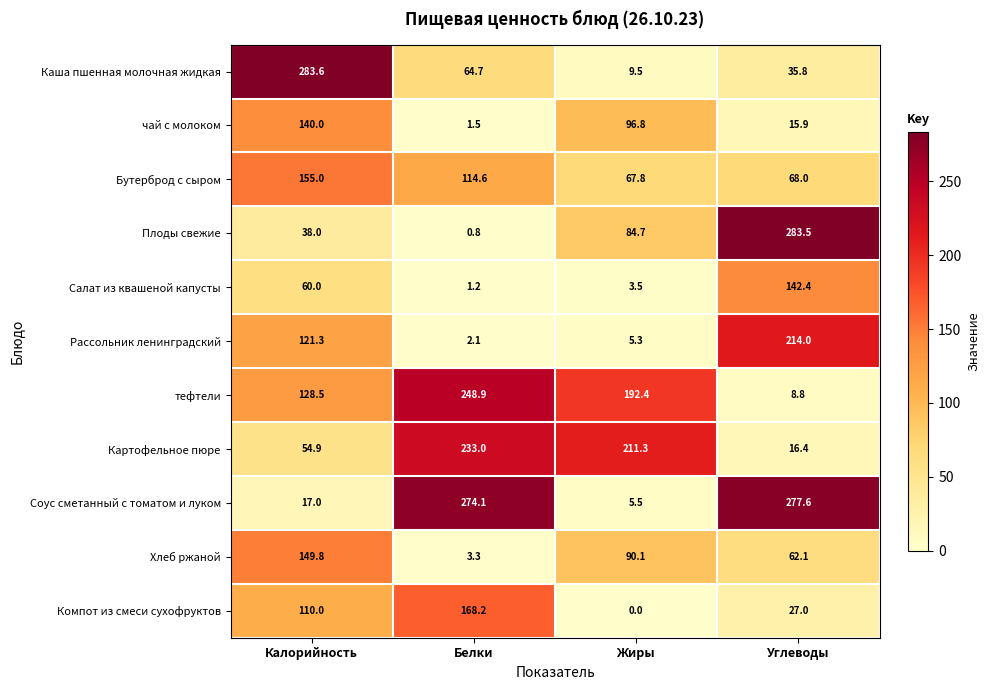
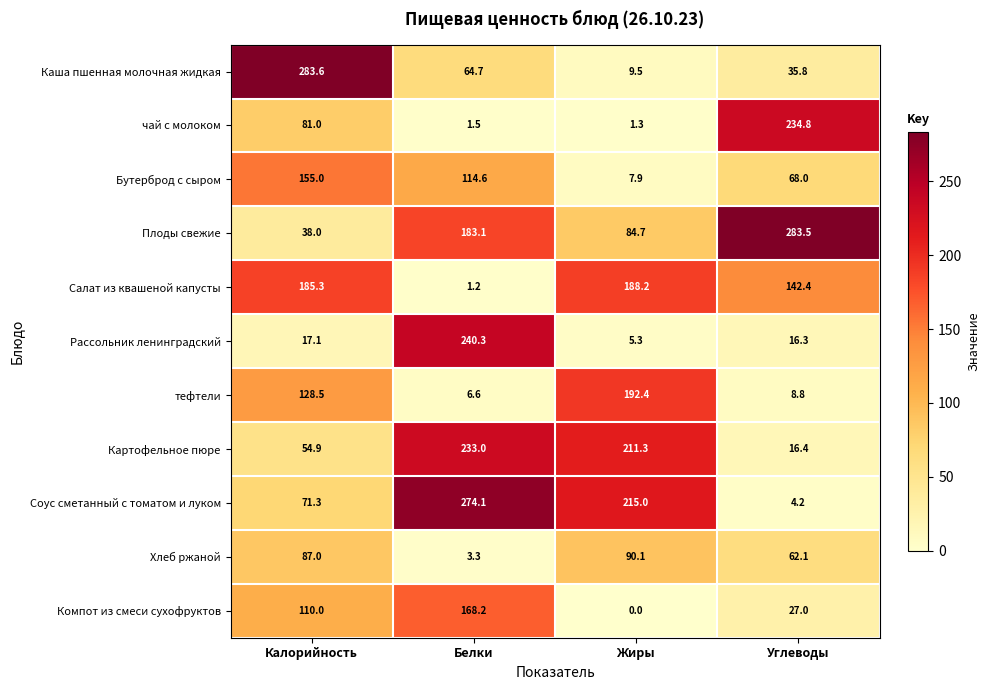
  {
    "Каша пшенная молочная жидкая": {
      "Калорийность": 283.6,
      "Белки": 64.7,
      "Жиры": 9.5,
      "Углеводы": 35.8
    },
    "чай с молоком": {
-     "Калорийность": 140.0,
+     "Калорийность": 81.0,
      "Белки": 1.5,
-     "Жиры": 96.8,
-     "Углеводы": 15.9
+     "Жиры": 1.3,
+     "Углеводы": 234.8
    },
    "Бутерброд с сыром": {
      "Калорийность": 155.0,
      "Белки": 114.6,
-     "Жиры": 67.8,
+     "Жиры": 7.9,
      "Углеводы": 68.0
    },
    "Плоды свежие": {
      "Калорийность": 38.0,
-     "Белки": 0.8,
+     "Белки": 183.1,
      "Жиры": 84.7,
      "Углеводы": 283.5
    },
    "Салат из квашеной капусты": {
-     "Калорийность": 60.0,
+     "Калорийность": 185.3,
      "Белки": 1.2,
-     "Жиры": 3.5,
+     "Жиры": 188.2,
      "Углеводы": 142.4
    },
    "Рассольник ленинградский": {
-     "Калорийность": 121.3,
-     "Белки": 2.1,
+     "Калорийность": 17.1,
+     "Белки": 240.3,
      "Жиры": 5.3,
-     "Углеводы": 214.0
+     "Углеводы": 16.3
    },
    "тефтели": {
      "Калорийность": 128.5,
-     "Белки": 248.9,
+     "Белки": 6.6,
      "Жиры": 192.4,
      "Углеводы": 8.8
    },
    "Картофельное пюре": {
      "Калорийность": 54.9,
      "Белки": 233.0,
      "Жиры": 211.3,
      "Углеводы": 16.4
    },
    "Соус сметанный с томатом и луком": {
-     "Калорийность": 17.0,
+     "Калорийность": 71.3,
      "Белки": 274.1,
-     "Жиры": 5.5,
-     "Углеводы": 277.6
+     "Жиры": 215.0,
+     "Углеводы": 4.2
    },
    "Хлеб ржаной": {
-     "Калорийность": 149.8,
+     "Калорийность": 87.0,
      "Белки": 3.3,
      "Жиры": 90.1,
      "Углеводы": 62.1
    },
    "Компот из смеси сухофруктов": {
      "Калорийность": 110.0,
      "Белки": 168.2,
      "Жиры": 0.0,
      "Углеводы": 27.0
    }
  }
